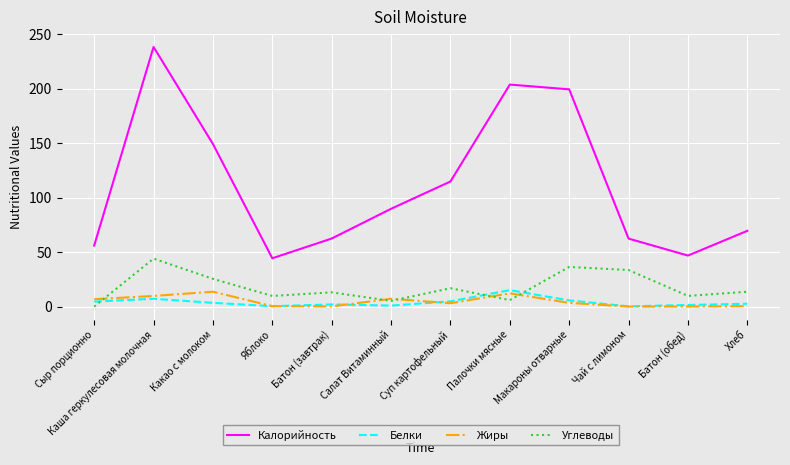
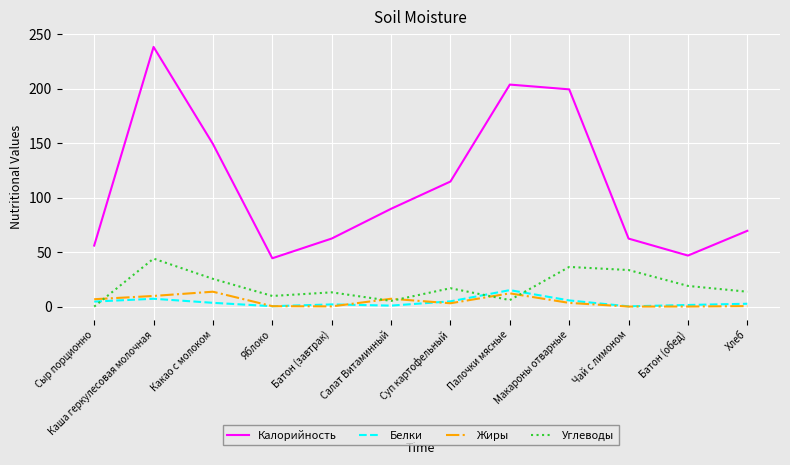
  {
    "Калорийность": {
      "Сыр порционно": 56,
      "Каша геркулесовая молочная": 238,
      "Какао с молоком": 149,
      "Яблоко": 44,
      "Батон (завтрак)": 63,
      "Салат Витаминный": 90,
      "Суп картофельный": 115,
      "Палочки мясные": 204,
      "Макароны отварные": 199,
      "Чай с лимоном": 62,
      "Батон (обед)": 47,
      "Хлеб": 70
    },
    "Белки": {
      "Каша геркулесовая молочная": 7,
      "Какао с молоком": 4,
      "Салат Витаминный": 1,
      "Палочки мясные": 15
    },
    "Жиры": {
      "Каша геркулесовая молочная": 10,
      "Какао с молоком": 14,
      "Палочки мясные": 12
    },
    "Углеводы": {
      "Сыр порционно": 0,
      "Каша геркулесовая молочная": 44,
      "Какао с молоком": 26,
      "Яблоко": 10,
      "Батон (завтрак)": 13,
      "Суп картофельный": 17,
      "Палочки мясные": 6,
      "Макароны отварные": 36,
      "Чай с лимоном": 34,
-     "Батон (обед)": 10,
+     "Батон (обед)": 19,
      "Хлеб": 14
    }
  }
